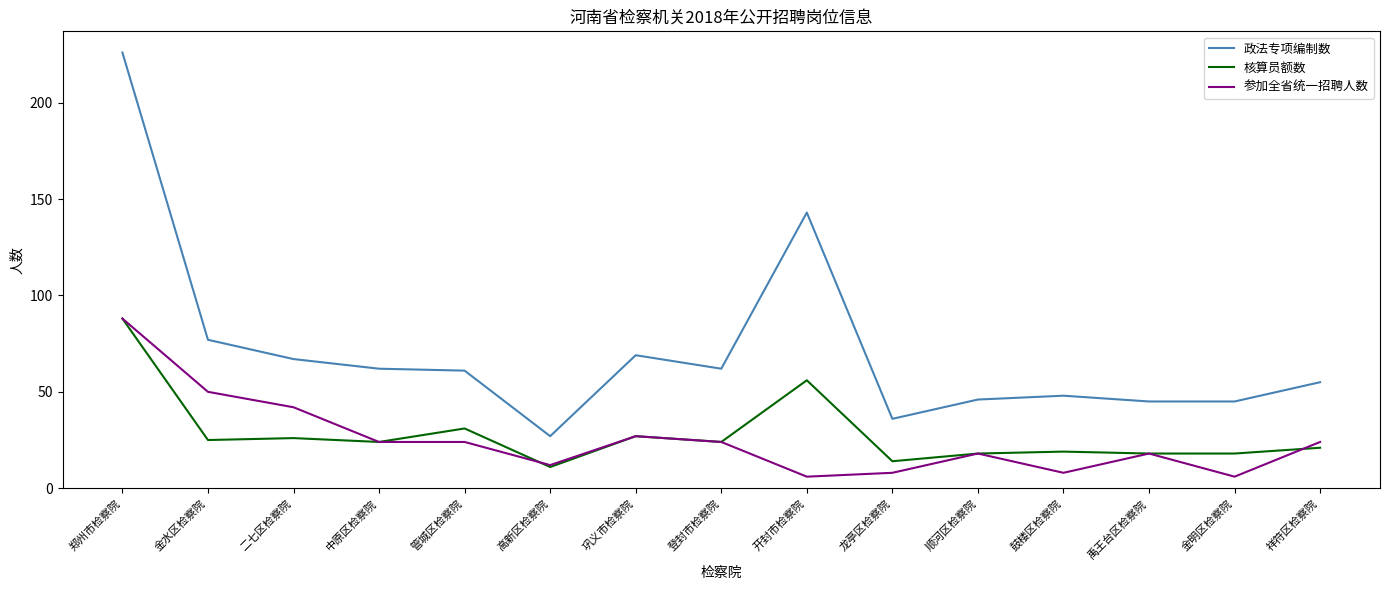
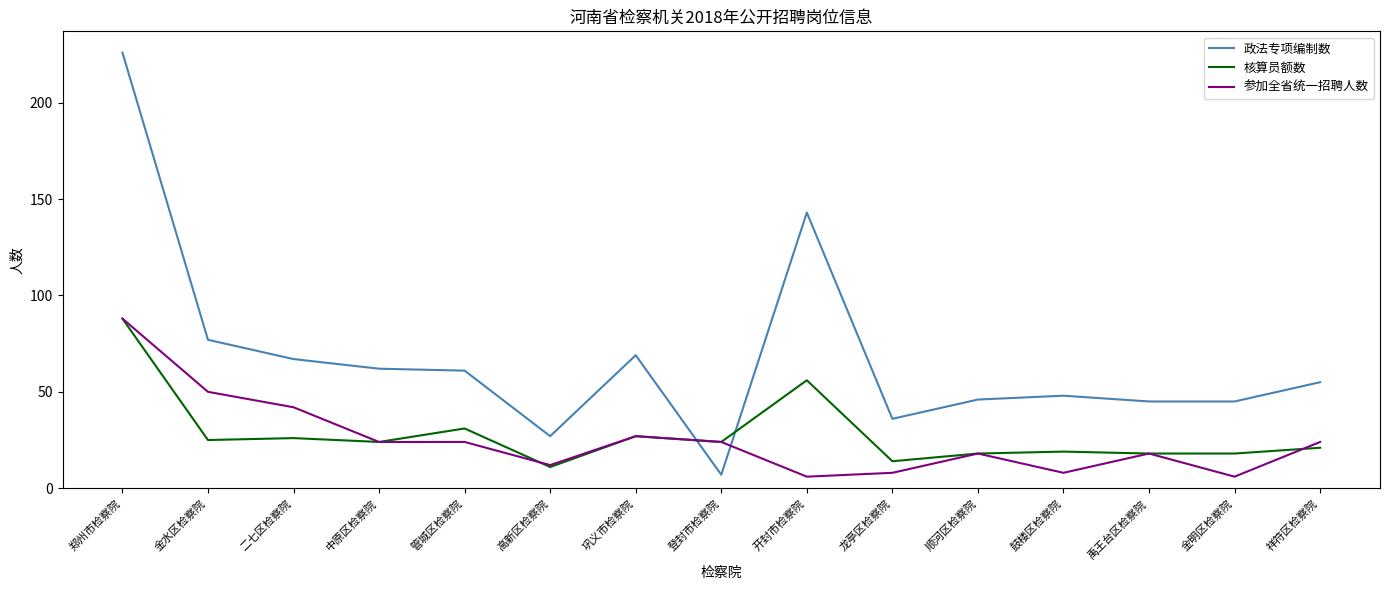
  {
    "政法专项编制数": {
      "郑州市检察院": 226,
      "金水区检察院": 77,
      "二七区检察院": 67,
      "中原区检察院": 62,
      "管城区检察院": 61,
      "高新区检察院": 27,
      "巩义市检察院": 69,
-     "登封市检察院": 62,
+     "登封市检察院": 7,
      "开封市检察院": 143,
      "龙亭区检察院": 36,
      "顺河区检察院": 46,
      "鼓楼区检察院": 48,
      "禹王台区检察院": 45,
      "金明区检察院": 45,
      "祥符区检察院": 55
    },
    "核算员额数": {
      "金水区检察院": 25,
      "二七区检察院": 26,
      "管城区检察院": 31,
      "开封市检察院": 56,
      "龙亭区检察院": 14,
      "鼓楼区检察院": 19,
      "金明区检察院": 18,
      "祥符区检察院": 21
    },
    "参加全省统一招聘人数": {
      "金水区检察院": 50,
      "二七区检察院": 42,
      "管城区检察院": 24,
      "开封市检察院": 6,
      "龙亭区检察院": 8,
      "鼓楼区检察院": 8,
      "金明区检察院": 6,
      "祥符区检察院": 24
    }
  }
